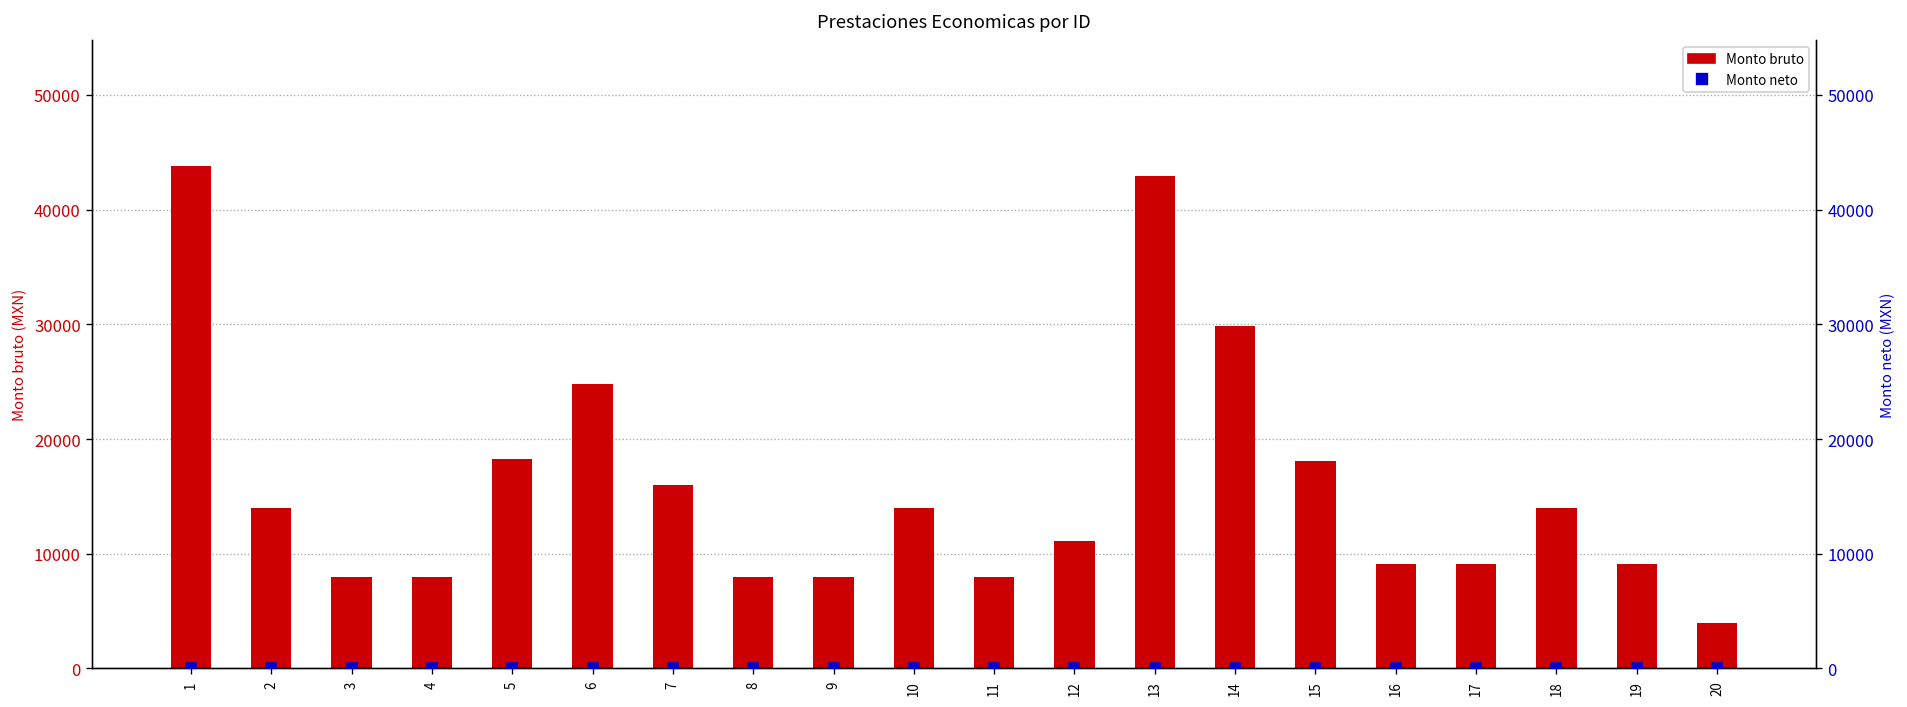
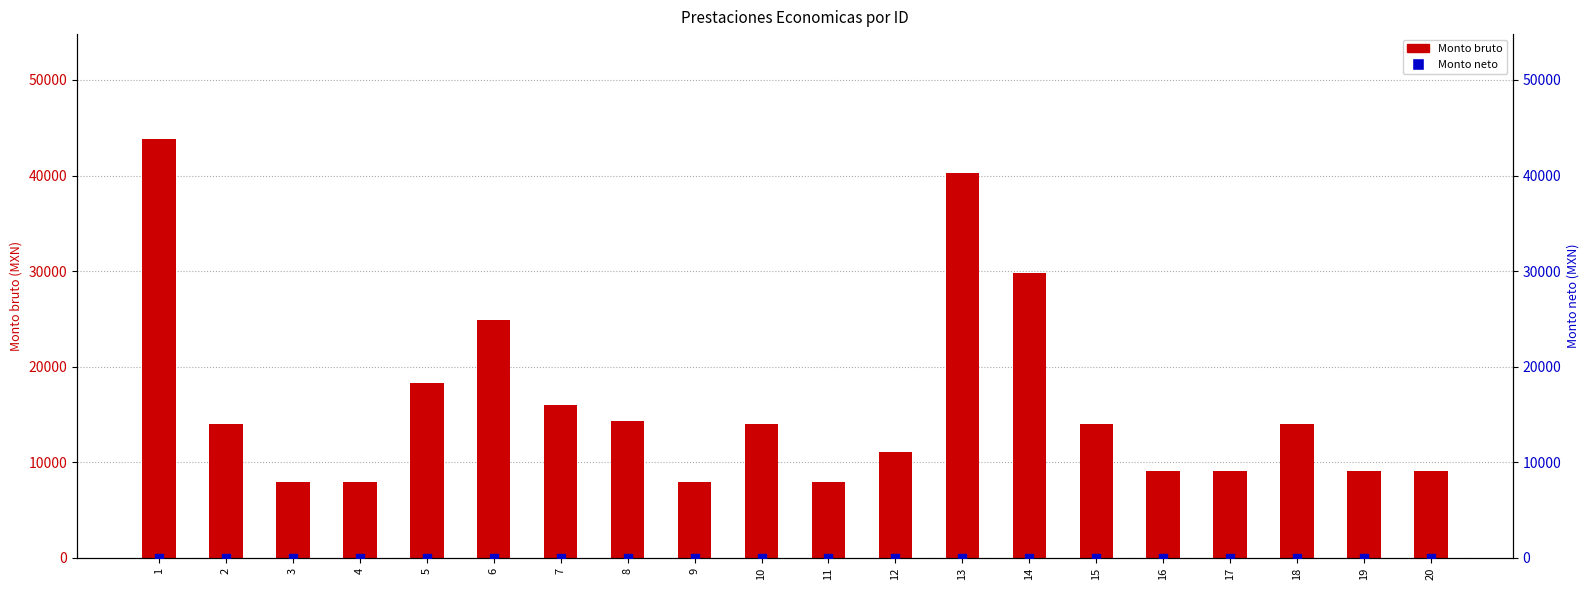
  {
    "Monto bruto": {
      "1": 44000,
      "2": 14000,
      "3": 8000,
      "4": 8000,
      "5": 18000,
      "6": 25000,
      "7": 16000,
-     "8": 8000,
+     "8": 14000,
      "9": 8000,
      "10": 14000,
      "11": 8000,
      "12": 11000,
-     "13": 43000,
+     "13": 40000,
      "14": 30000,
-     "15": 18000,
+     "15": 14000,
      "16": 9000,
      "17": 9000,
      "18": 14000,
      "19": 9000,
-     "20": 4000
+     "20": 9000
    }
  }
